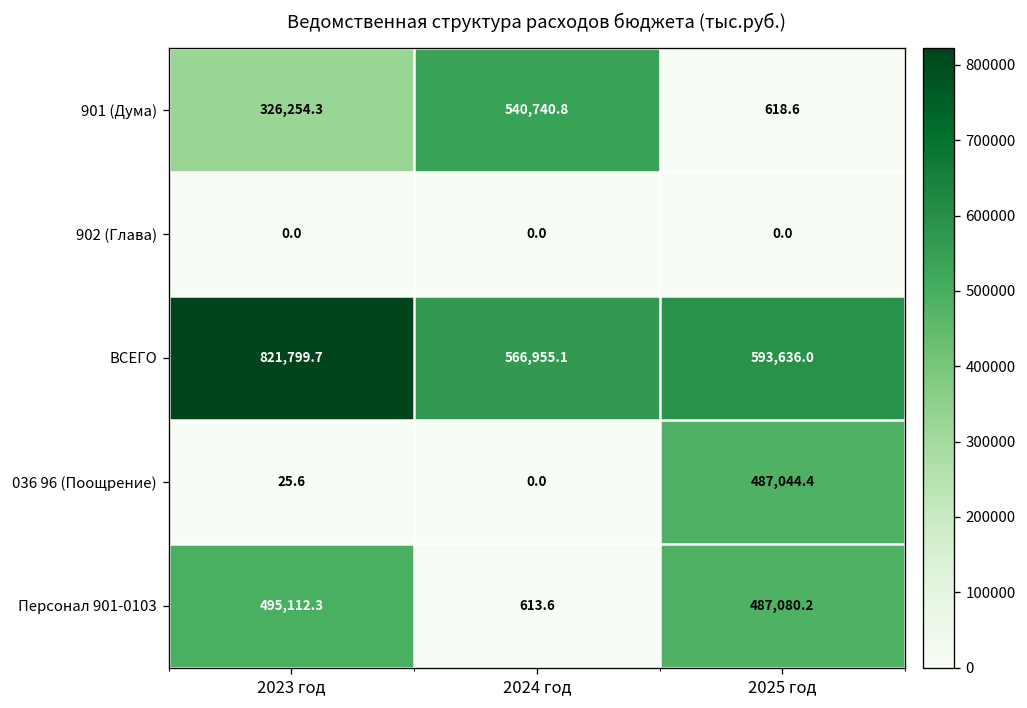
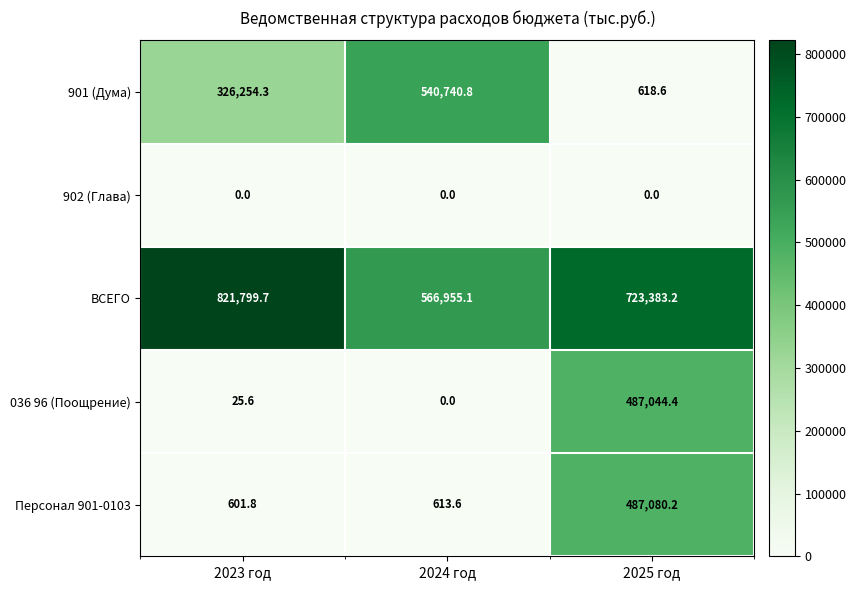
  {
    "901 (Дума)": {
      "2023 год": "326,254.3",
      "2024 год": "540,740.8",
      "2025 год": "618.6"
    },
    "902 (Глава)": {
      "2023 год": "0.0",
      "2024 год": "0.0",
      "2025 год": "0.0"
    },
    "ВСЕГО": {
      "2023 год": "821,799.7",
      "2024 год": "566,955.1",
-     "2025 год": "593,636.0"
+     "2025 год": "723,383.2"
    },
    "036 96 (Поощрение)": {
      "2023 год": "25.6",
      "2024 год": "0.0",
      "2025 год": "487,044.4"
    },
    "Персонал 901-0103": {
-     "2023 год": "495,112.3",
+     "2023 год": "601.8",
      "2024 год": "613.6",
      "2025 год": "487,080.2"
    }
  }
